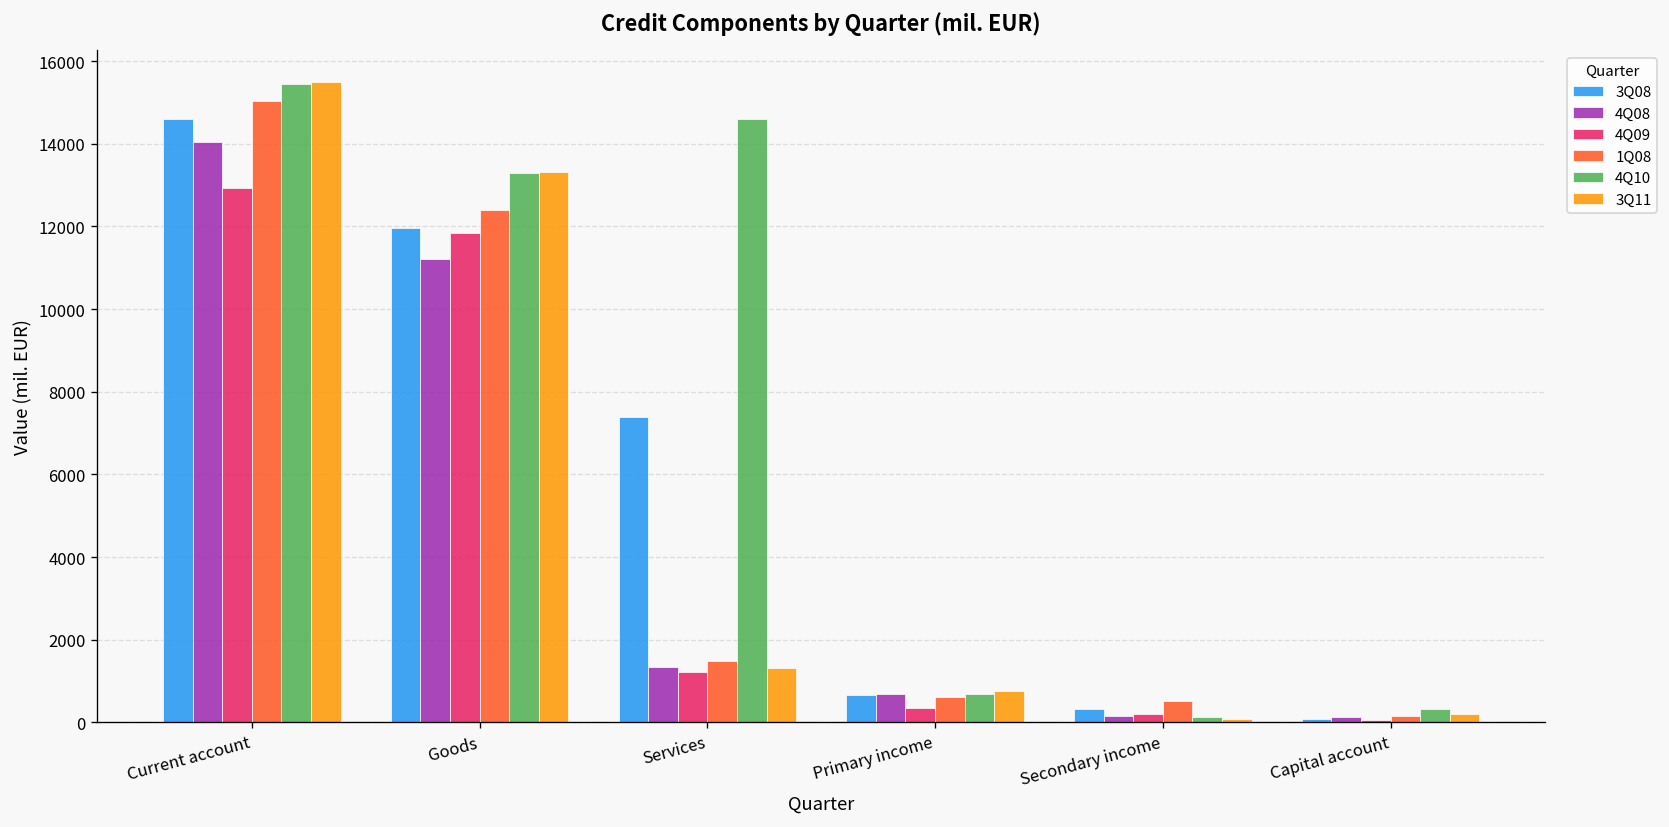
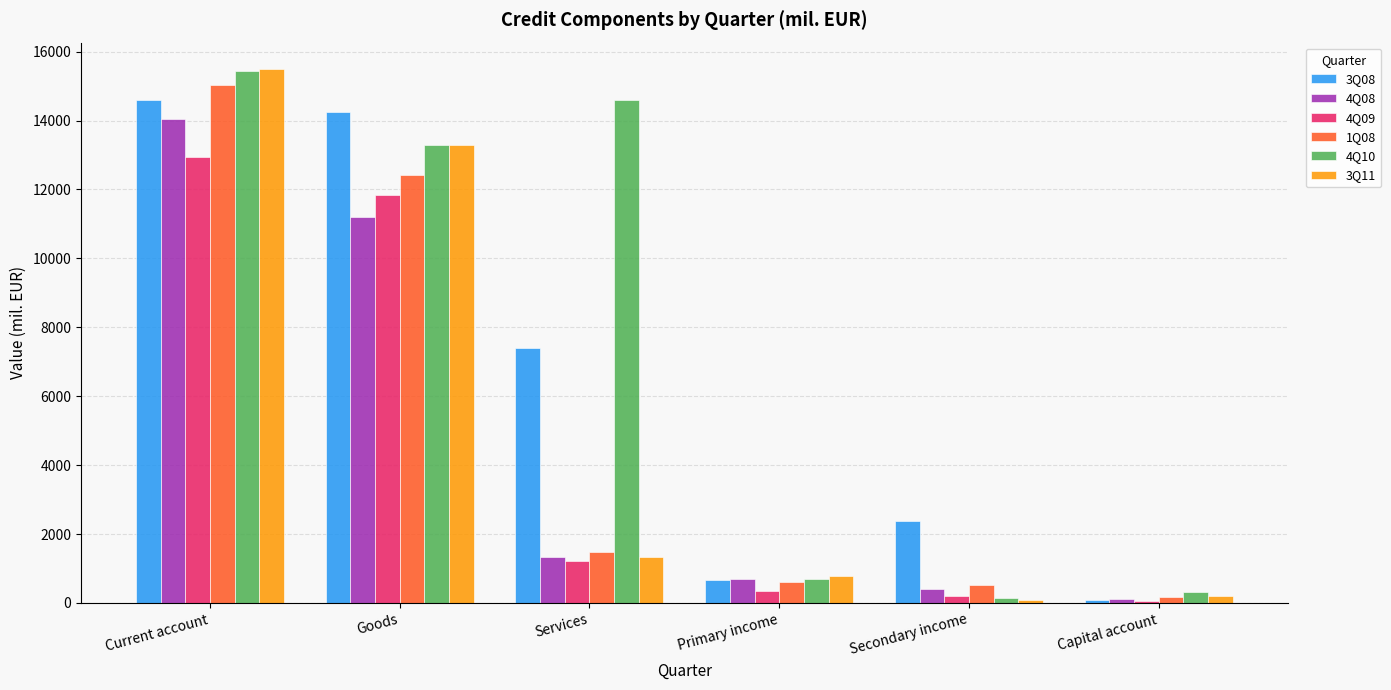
  {
    "3Q08": {
      "Current account": 14600,
-     "Goods": 12000,
+     "Goods": 14300,
      "Services": 7400,
      "Primary income": 700,
-     "Secondary income": 300,
+     "Secondary income": 2400,
      "Capital account": 100
    },
    "4Q08": {
      "Current account": 14100,
      "Goods": 11200,
      "Services": 1300,
      "Primary income": 700,
-     "Secondary income": 200,
+     "Secondary income": 400,
      "Capital account": 100
    },
    "4Q09": {
      "Current account": 12900,
      "Goods": 11800,
      "Services": 1200,
      "Primary income": 300,
      "Secondary income": 200
    },
    "1Q08": {
      "Current account": 15000,
      "Goods": 12400,
      "Services": 1500,
      "Primary income": 600,
      "Secondary income": 500,
      "Capital account": 200
    },
    "4Q10": {
      "Current account": 15400,
      "Goods": 13300,
      "Services": 14600,
      "Primary income": 700,
      "Secondary income": 100,
      "Capital account": 300
    },
    "3Q11": {
      "Current account": 15500,
      "Goods": 13300,
      "Services": 1300,
      "Primary income": 800,
      "Secondary income": 100,
      "Capital account": 200
    }
  }
